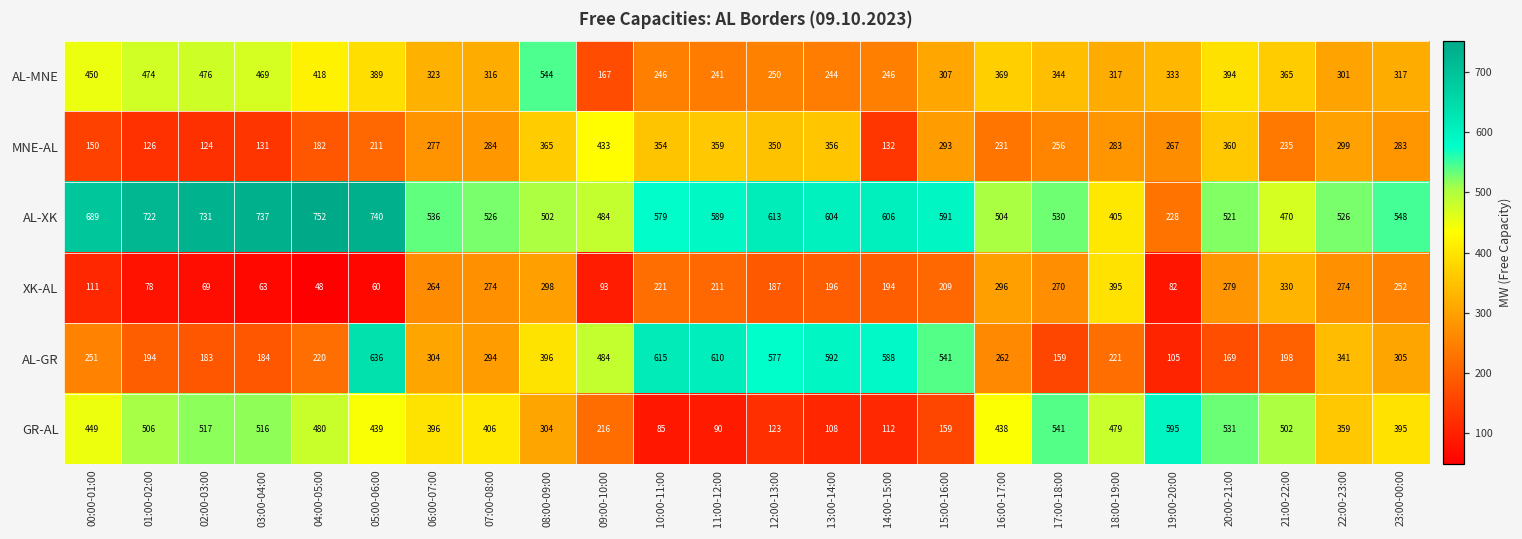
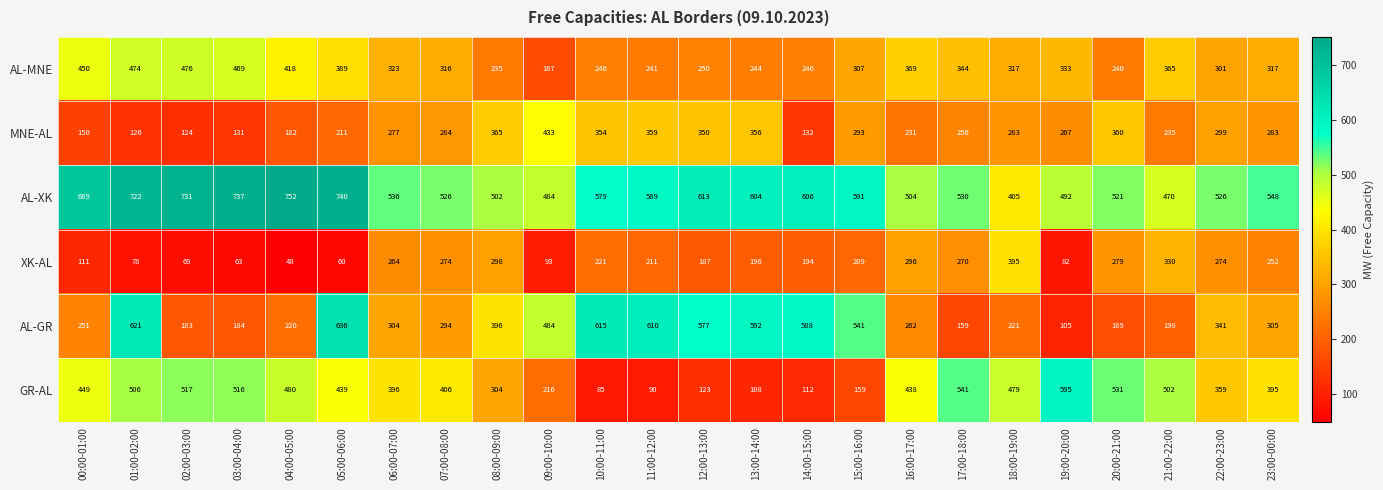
  {
    "AL-MNE": {
      "00:00-01:00": 450,
      "01:00-02:00": 474,
      "02:00-03:00": 476,
      "03:00-04:00": 469,
      "04:00-05:00": 418,
      "05:00-06:00": 389,
      "06:00-07:00": 323,
      "07:00-08:00": 316,
-     "08:00-09:00": 544,
+     "08:00-09:00": 235,
      "09:00-10:00": 167,
      "10:00-11:00": 246,
      "11:00-12:00": 241,
      "12:00-13:00": 250,
      "13:00-14:00": 244,
      "14:00-15:00": 246,
      "15:00-16:00": 307,
      "16:00-17:00": 369,
      "17:00-18:00": 344,
      "18:00-19:00": 317,
      "19:00-20:00": 333,
-     "20:00-21:00": 394,
+     "20:00-21:00": 240,
      "21:00-22:00": 365,
      "22:00-23:00": 301,
      "23:00-00:00": 317
    },
    "MNE-AL": {
      "00:00-01:00": 150,
      "01:00-02:00": 126,
      "02:00-03:00": 124,
      "03:00-04:00": 131,
      "04:00-05:00": 182,
      "05:00-06:00": 211,
      "06:00-07:00": 277,
      "07:00-08:00": 284,
      "08:00-09:00": 365,
      "09:00-10:00": 433,
      "10:00-11:00": 354,
      "11:00-12:00": 359,
      "12:00-13:00": 350,
      "13:00-14:00": 356,
      "14:00-15:00": 132,
      "15:00-16:00": 293,
      "16:00-17:00": 231,
      "17:00-18:00": 256,
      "18:00-19:00": 283,
      "19:00-20:00": 267,
      "20:00-21:00": 360,
      "21:00-22:00": 235,
      "22:00-23:00": 299,
      "23:00-00:00": 283
    },
    "AL-XK": {
      "00:00-01:00": 689,
      "01:00-02:00": 722,
      "02:00-03:00": 731,
      "03:00-04:00": 737,
      "04:00-05:00": 752,
      "05:00-06:00": 740,
      "06:00-07:00": 536,
      "07:00-08:00": 526,
      "08:00-09:00": 502,
      "09:00-10:00": 484,
      "10:00-11:00": 579,
      "11:00-12:00": 589,
      "12:00-13:00": 613,
      "13:00-14:00": 604,
      "14:00-15:00": 606,
      "15:00-16:00": 591,
      "16:00-17:00": 504,
      "17:00-18:00": 530,
      "18:00-19:00": 405,
-     "19:00-20:00": 228,
+     "19:00-20:00": 492,
      "20:00-21:00": 521,
      "21:00-22:00": 470,
      "22:00-23:00": 526,
      "23:00-00:00": 548
    },
    "XK-AL": {
      "00:00-01:00": 111,
      "01:00-02:00": 78,
      "02:00-03:00": 69,
      "03:00-04:00": 63,
      "04:00-05:00": 48,
      "05:00-06:00": 60,
      "06:00-07:00": 264,
      "07:00-08:00": 274,
      "08:00-09:00": 298,
      "09:00-10:00": 93,
      "10:00-11:00": 221,
      "11:00-12:00": 211,
      "12:00-13:00": 187,
      "13:00-14:00": 196,
      "14:00-15:00": 194,
      "15:00-16:00": 209,
      "16:00-17:00": 296,
      "17:00-18:00": 270,
      "18:00-19:00": 395,
      "19:00-20:00": 82,
      "20:00-21:00": 279,
      "21:00-22:00": 330,
      "22:00-23:00": 274,
      "23:00-00:00": 252
    },
    "AL-GR": {
      "00:00-01:00": 251,
-     "01:00-02:00": 194,
+     "01:00-02:00": 621,
      "02:00-03:00": 183,
      "03:00-04:00": 184,
      "04:00-05:00": 220,
      "05:00-06:00": 636,
      "06:00-07:00": 304,
      "07:00-08:00": 294,
      "08:00-09:00": 396,
      "09:00-10:00": 484,
      "10:00-11:00": 615,
      "11:00-12:00": 610,
      "12:00-13:00": 577,
      "13:00-14:00": 592,
      "14:00-15:00": 588,
      "15:00-16:00": 541,
      "16:00-17:00": 262,
      "17:00-18:00": 159,
      "18:00-19:00": 221,
      "19:00-20:00": 105,
      "20:00-21:00": 169,
      "21:00-22:00": 198,
      "22:00-23:00": 341,
      "23:00-00:00": 305
    },
    "GR-AL": {
      "00:00-01:00": 449,
      "01:00-02:00": 506,
      "02:00-03:00": 517,
      "03:00-04:00": 516,
      "04:00-05:00": 480,
      "05:00-06:00": 439,
      "06:00-07:00": 396,
      "07:00-08:00": 406,
      "08:00-09:00": 304,
      "09:00-10:00": 216,
      "10:00-11:00": 85,
      "11:00-12:00": 90,
      "12:00-13:00": 123,
      "13:00-14:00": 108,
      "14:00-15:00": 112,
      "15:00-16:00": 159,
      "16:00-17:00": 438,
      "17:00-18:00": 541,
      "18:00-19:00": 479,
      "19:00-20:00": 595,
      "20:00-21:00": 531,
      "21:00-22:00": 502,
      "22:00-23:00": 359,
      "23:00-00:00": 395
    }
  }
